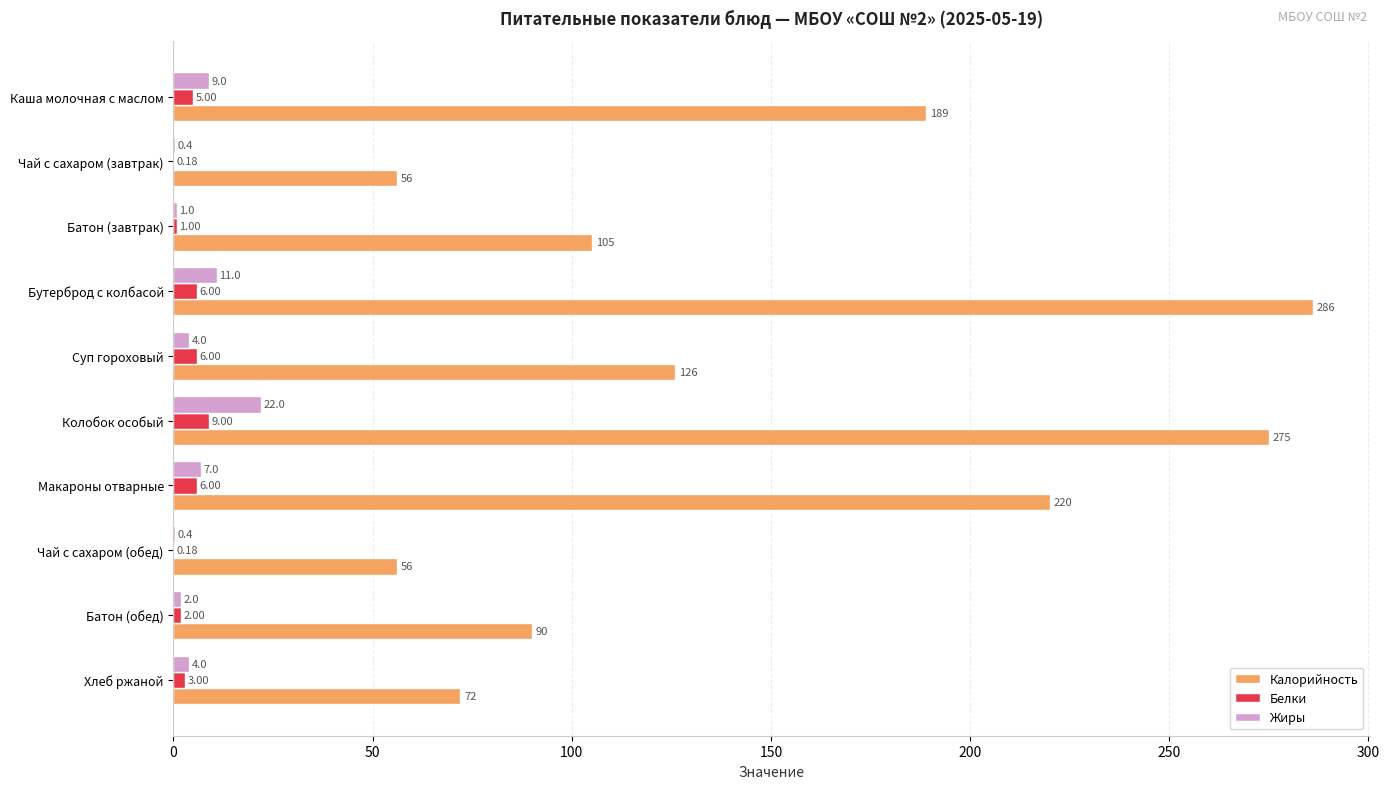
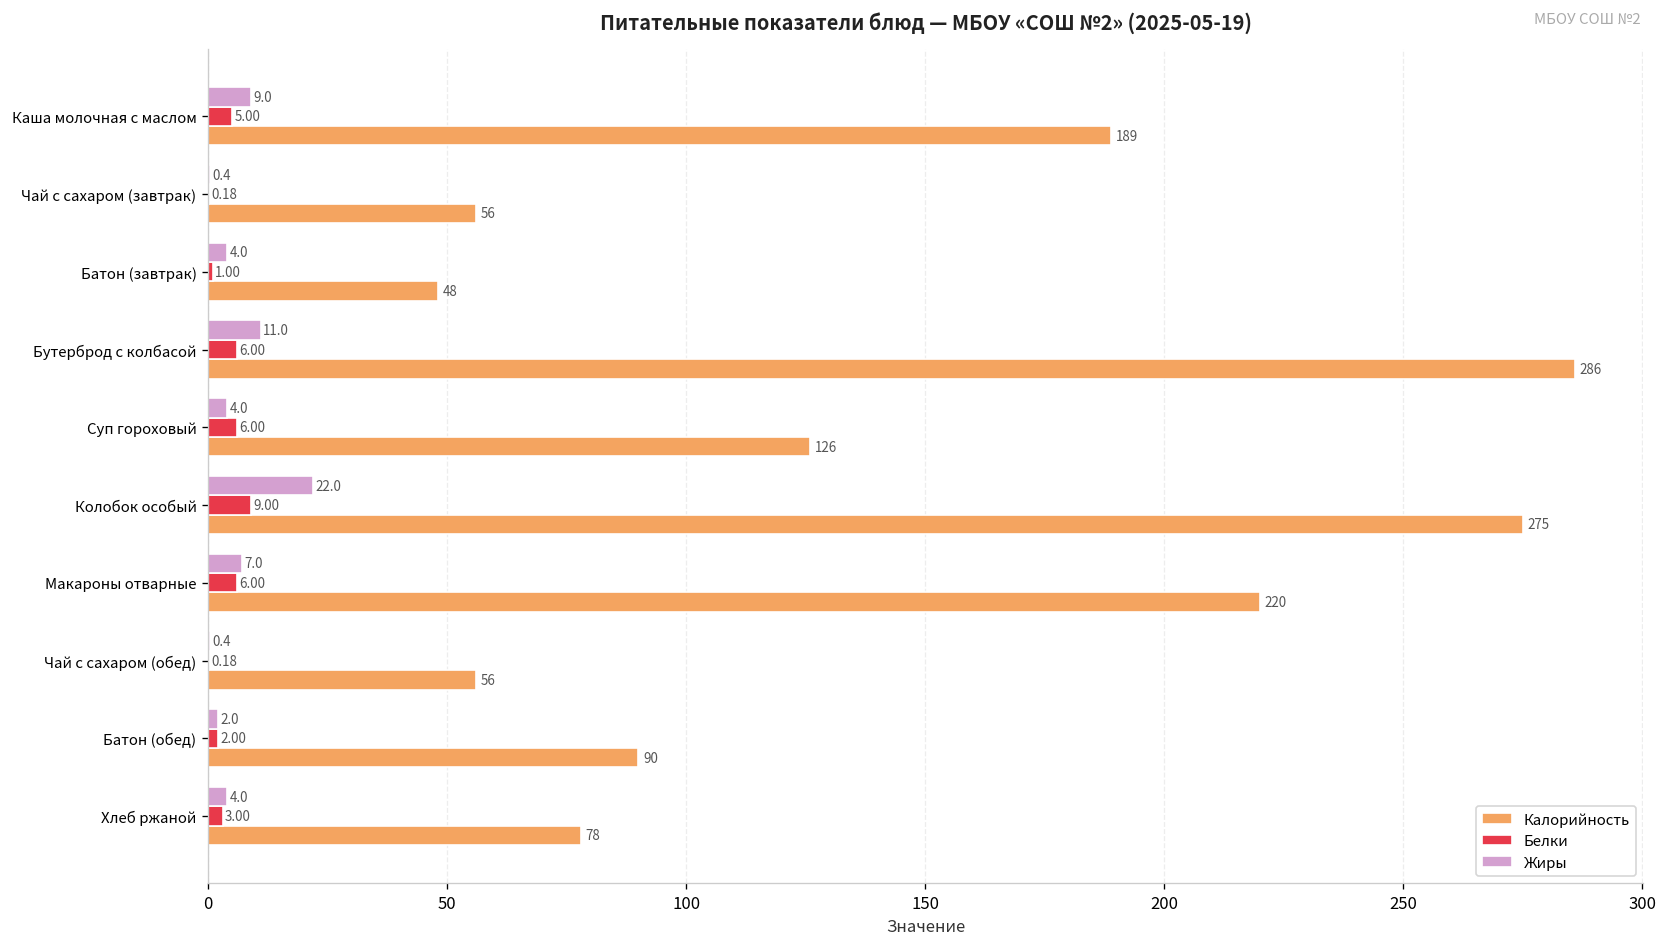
  {
    "Калорийность": {
      "Каша молочная с маслом": 189,
      "Чай с сахаром (завтрак)": 56,
-     "Батон (завтрак)": 105,
+     "Батон (завтрак)": 48,
      "Бутерброд с колбасой": 286,
      "Суп гороховый": 126,
      "Колобок особый": 275,
      "Макароны отварные": 220,
      "Чай с сахаром (обед)": 56,
      "Батон (обед)": 90,
-     "Хлеб ржаной": 72
+     "Хлеб ржаной": 78
    },
    "Белки": {
      "Каша молочная с маслом": 5.00,
      "Чай с сахаром (завтрак)": 0.18,
      "Батон (завтрак)": 1.00,
      "Бутерброд с колбасой": 6.00,
      "Суп гороховый": 6.00,
      "Колобок особый": 9.00,
      "Макароны отварные": 6.00,
      "Чай с сахаром (обед)": 0.18,
      "Батон (обед)": 2.00,
      "Хлеб ржаной": 3.00
    },
    "Жиры": {
      "Каша молочная с маслом": 9.0,
      "Чай с сахаром (завтрак)": 0.4,
-     "Батон (завтрак)": 1.0,
+     "Батон (завтрак)": 4.0,
      "Бутерброд с колбасой": 11.0,
      "Суп гороховый": 4.0,
      "Колобок особый": 22.0,
      "Макароны отварные": 7.0,
      "Чай с сахаром (обед)": 0.4,
      "Батон (обед)": 2.0,
      "Хлеб ржаной": 4.0
    }
  }
